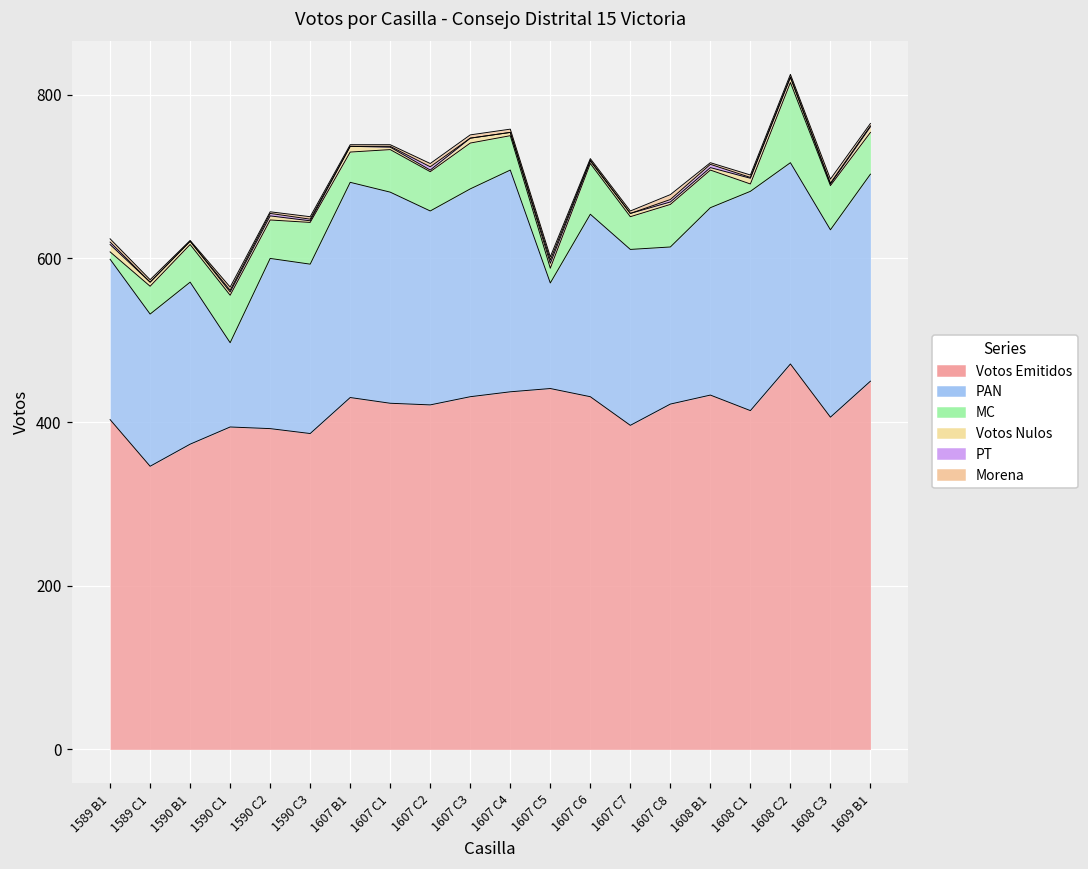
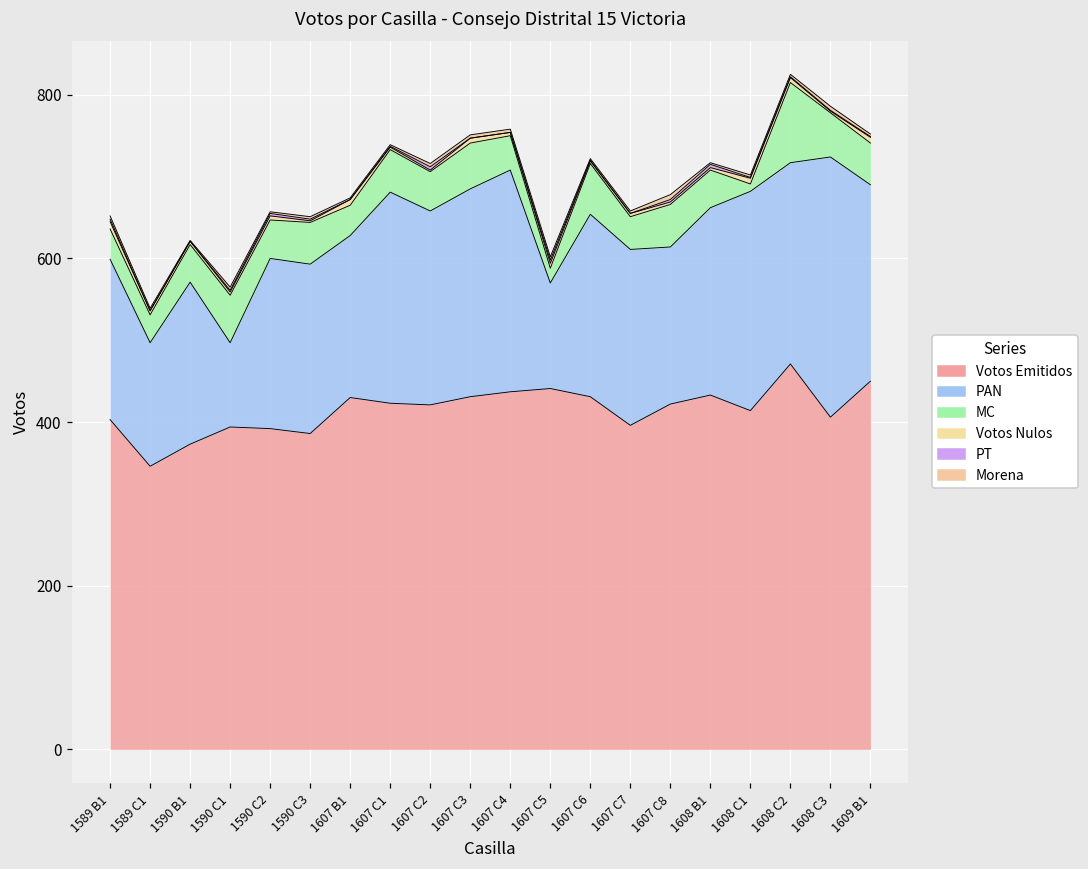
  {
    "PAN": {
      "1589 B1": 200,
-     "1589 C1": 190,
+     "1589 C1": 150,
      "1590 B1": 200,
      "1590 C1": 100,
      "1590 C2": 210,
      "1590 C3": 210,
-     "1607 B1": 260,
+     "1607 B1": 200,
      "1607 C1": 260,
      "1607 C2": 240,
      "1607 C3": 250,
      "1607 C4": 270,
      "1607 C5": 130,
      "1607 C6": 220,
      "1607 C7": 220,
      "1607 C8": 190,
      "1608 B1": 230,
      "1608 C1": 270,
      "1608 C2": 250,
-     "1608 C3": 230,
-     "1609 B1": 250
+     "1608 C3": 320,
+     "1609 B1": 240
    },
    "MC": {
-     "1589 B1": 10,
+     "1589 B1": 40,
      "1589 C1": 30,
      "1590 B1": 50,
      "1590 C1": 60,
      "1590 C2": 50,
      "1607 B1": 40,
      "1607 C3": 60,
      "1607 C4": 40,
      "1607 C5": 20,
      "1607 C7": 40,
      "1608 C1": 10,
      "1608 C2": 100,
      "1609 B1": 50
    },
    "PT": {
      "1607 C2": 0,
      "1607 C5": 0
    }
  }
